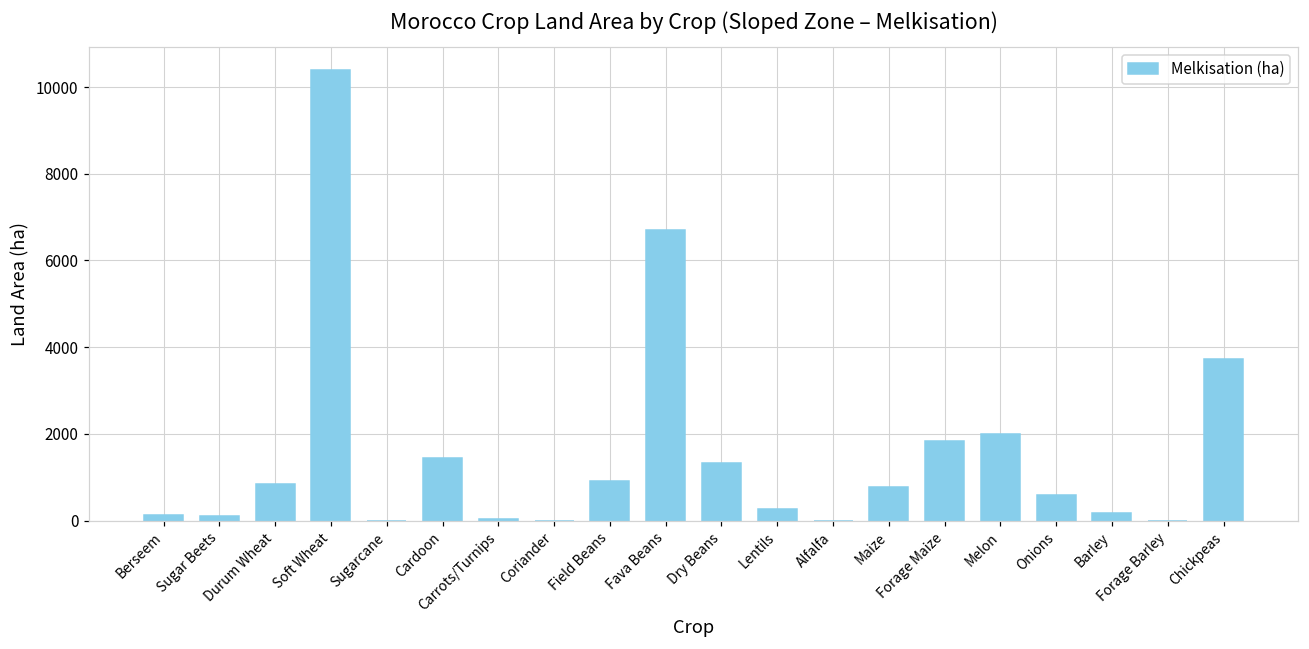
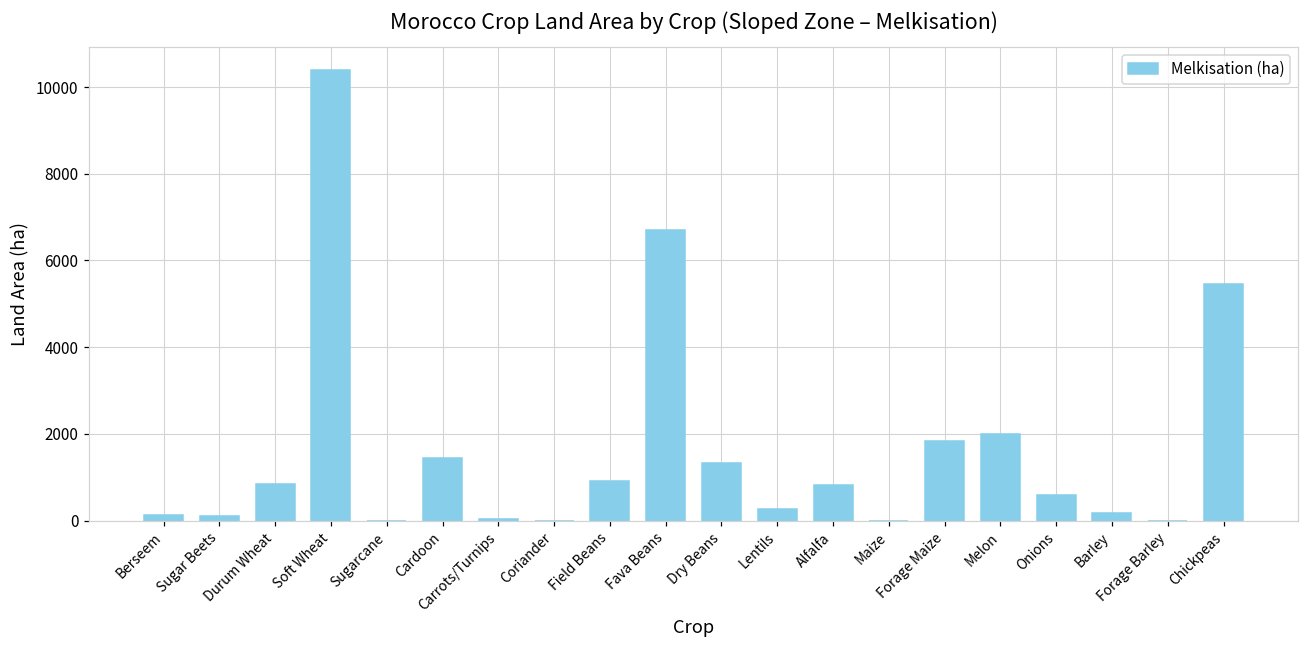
  {
    "Berseem": 100,
    "Sugar Beets": 100,
    "Durum Wheat": 800,
    "Soft Wheat": 10400,
    "Sugarcane": 0,
    "Cardoon": 1400,
    "Coriander": 0,
    "Field Beans": 900,
    "Fava Beans": 6700,
    "Dry Beans": 1300,
    "Lentils": 300,
-   "Alfalfa": 0,
-   "Maize": 800,
+   "Alfalfa": 800,
+   "Maize": 0,
    "Forage Maize": 1800,
    "Melon": 2000,
    "Onions": 600,
    "Barley": 200,
    "Forage Barley": 0,
-   "Chickpeas": 3700
+   "Chickpeas": 5400
  }
